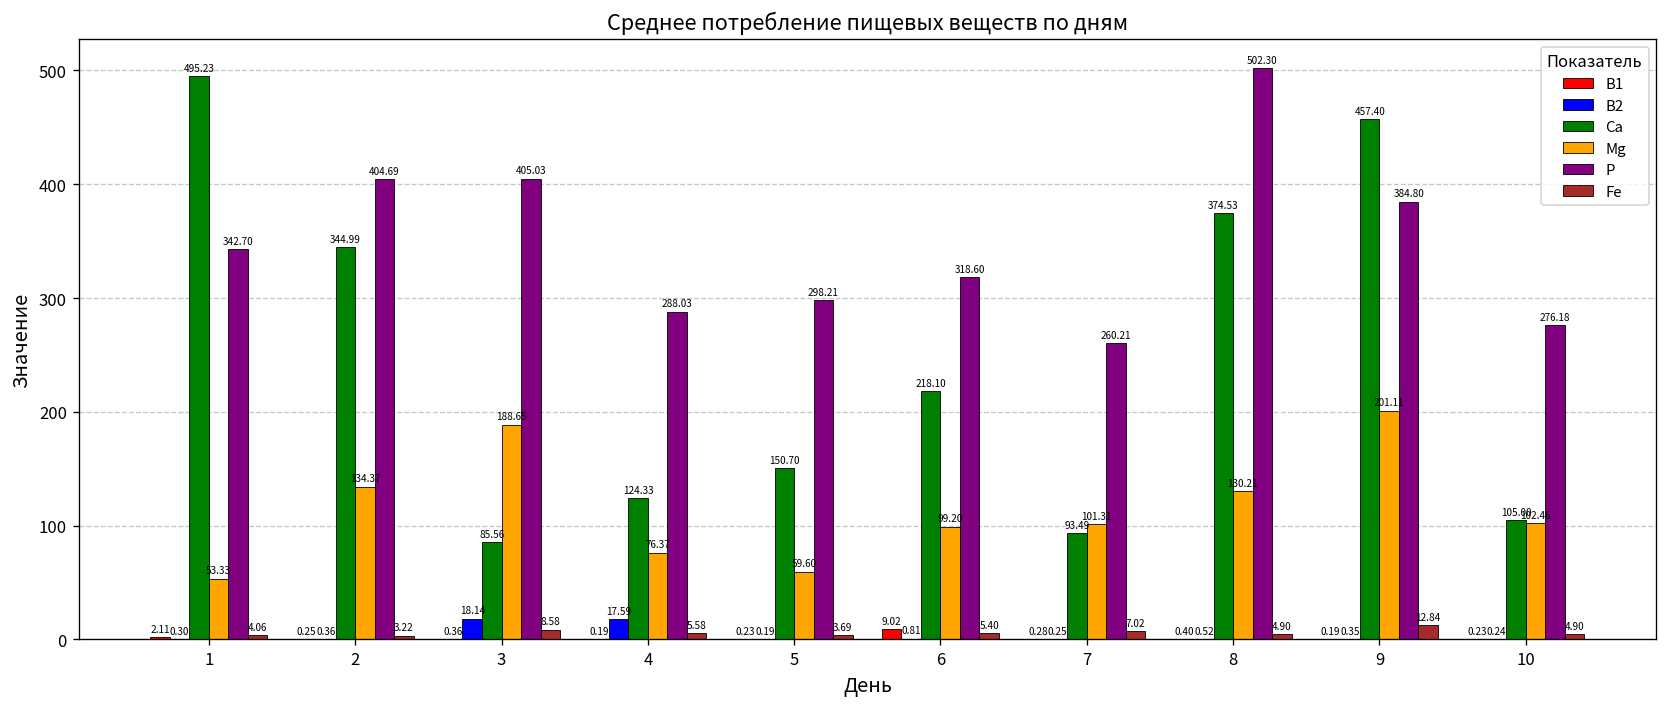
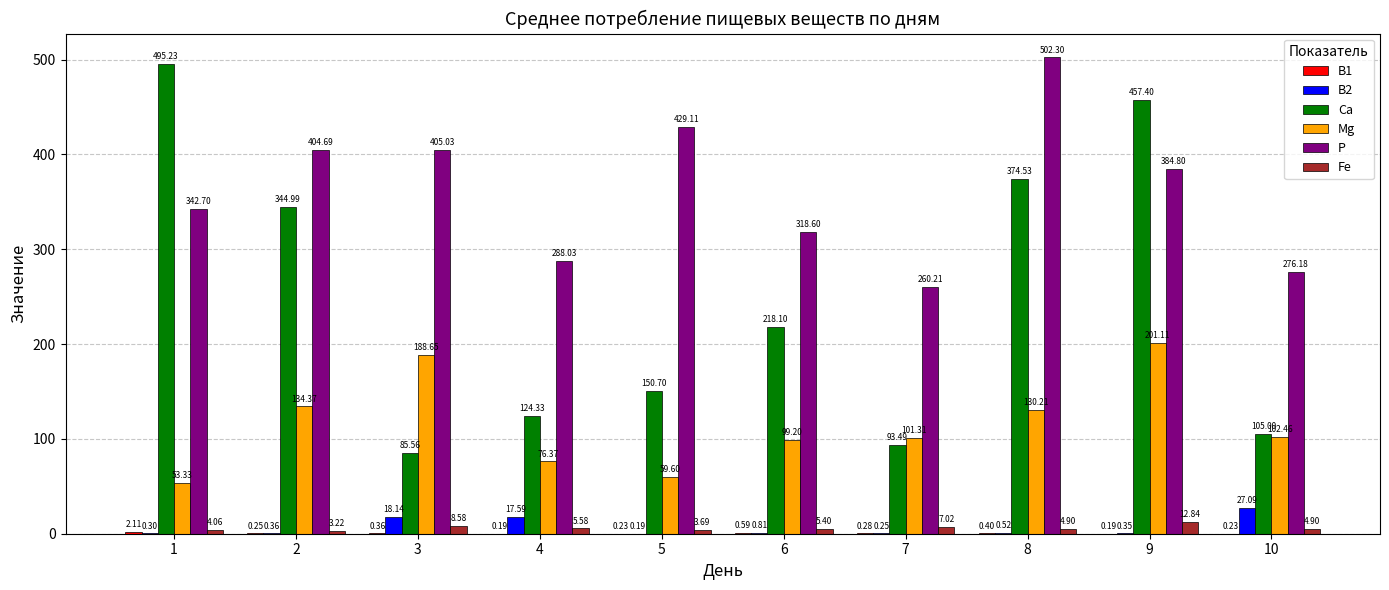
  {
    "B1": {
      "1": 2.11,
      "2": 0.25,
      "3": 0.36,
      "4": 0.19,
      "5": 0.23,
-     "6": 9.02,
+     "6": 0.59,
      "7": 0.28,
      "8": 0.40,
      "9": 0.19,
      "10": 0.23
    },
    "B2": {
      "1": 0.30,
      "2": 0.36,
      "3": 18.14,
      "4": 17.59,
      "5": 0.19,
      "6": 0.81,
      "7": 0.25,
      "8": 0.52,
      "9": 0.35,
-     "10": 0.24
+     "10": 27.09
    },
    "Ca": {
      "1": 495.23,
      "2": 344.99,
      "3": 85.56,
      "4": 124.33,
      "5": 150.70,
      "6": 218.10,
      "7": 93.49,
      "8": 374.53,
      "9": 457.40
    },
    "Mg": {
      "1": 53.33,
      "2": 134.37,
      "3": 188.65,
      "4": 76.37,
      "5": 59.60,
      "6": 99.20,
      "7": 101.31,
      "8": 130.21,
      "9": 201.11
    },
    "P": {
      "1": 342.70,
      "2": 404.69,
      "3": 405.03,
      "4": 288.03,
-     "5": 298.21,
+     "5": 429.11,
      "6": 318.60,
      "7": 260.21,
      "8": 502.30,
      "9": 384.80,
      "10": 276.18
    },
    "Fe": {
      "1": 4.06,
      "2": 3.22,
      "3": 8.58,
      "4": 5.58,
      "5": 3.69,
      "6": 5.40,
      "7": 7.02,
      "8": 4.90,
      "9": 12.84,
      "10": 4.90
    }
  }
